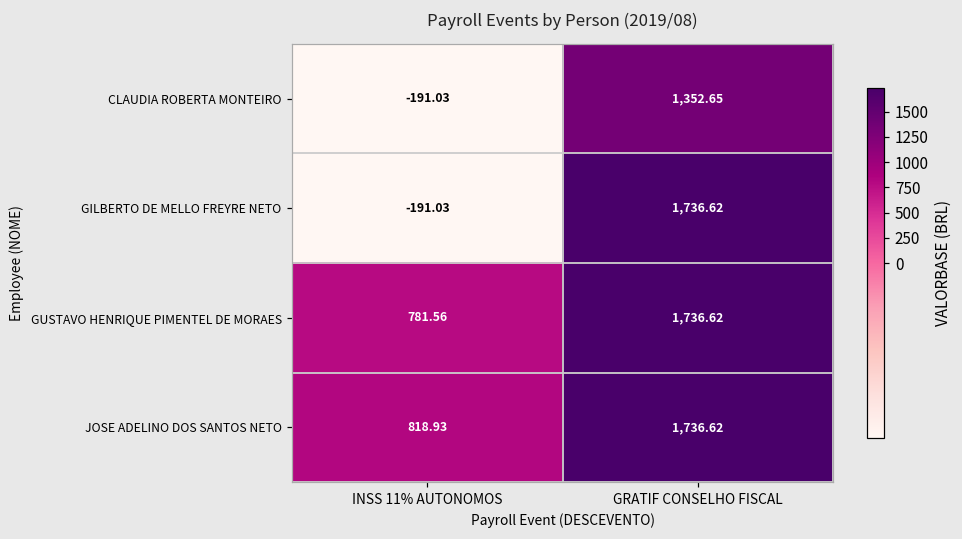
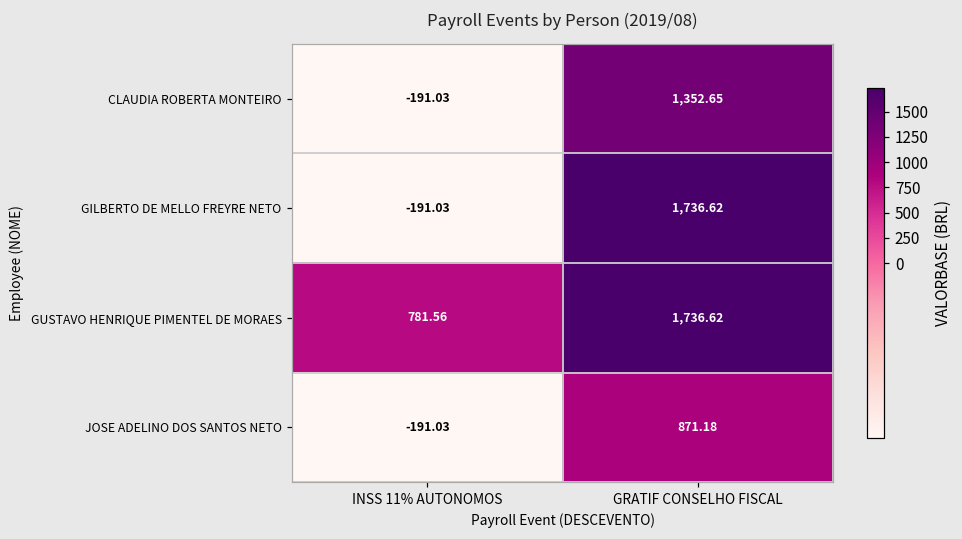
  {
    "CLAUDIA ROBERTA MONTEIRO": {
      "INSS 11% AUTONOMOS": "-191.03",
      "GRATIF CONSELHO FISCAL": "1,352.65"
    },
    "GILBERTO DE MELLO FREYRE NETO": {
      "INSS 11% AUTONOMOS": "-191.03",
      "GRATIF CONSELHO FISCAL": "1,736.62"
    },
    "GUSTAVO HENRIQUE PIMENTEL DE MORAES": {
      "INSS 11% AUTONOMOS": "781.56",
      "GRATIF CONSELHO FISCAL": "1,736.62"
    },
    "JOSE ADELINO DOS SANTOS NETO": {
-     "INSS 11% AUTONOMOS": "818.93",
-     "GRATIF CONSELHO FISCAL": "1,736.62"
+     "INSS 11% AUTONOMOS": "-191.03",
+     "GRATIF CONSELHO FISCAL": "871.18"
    }
  }
